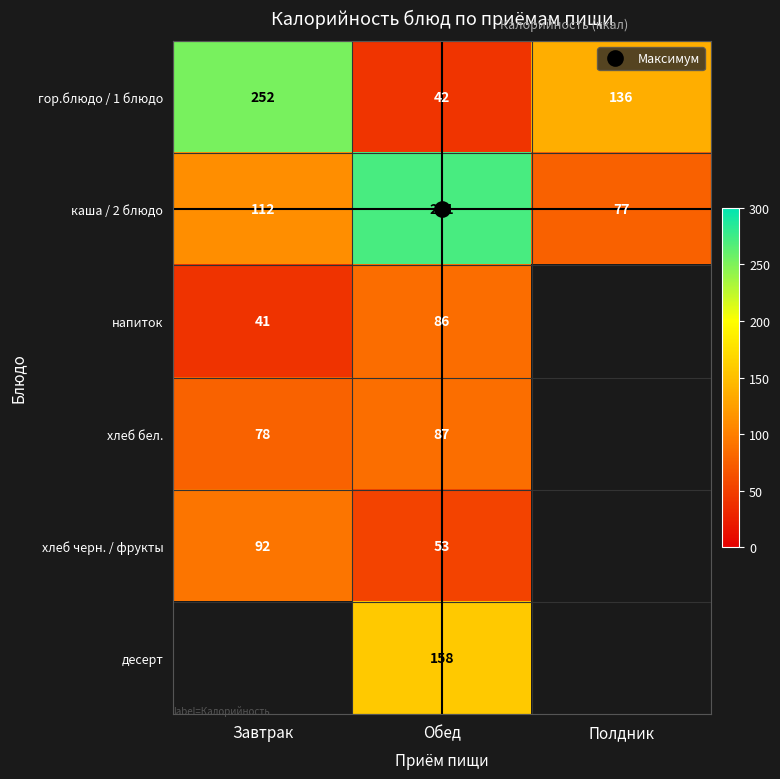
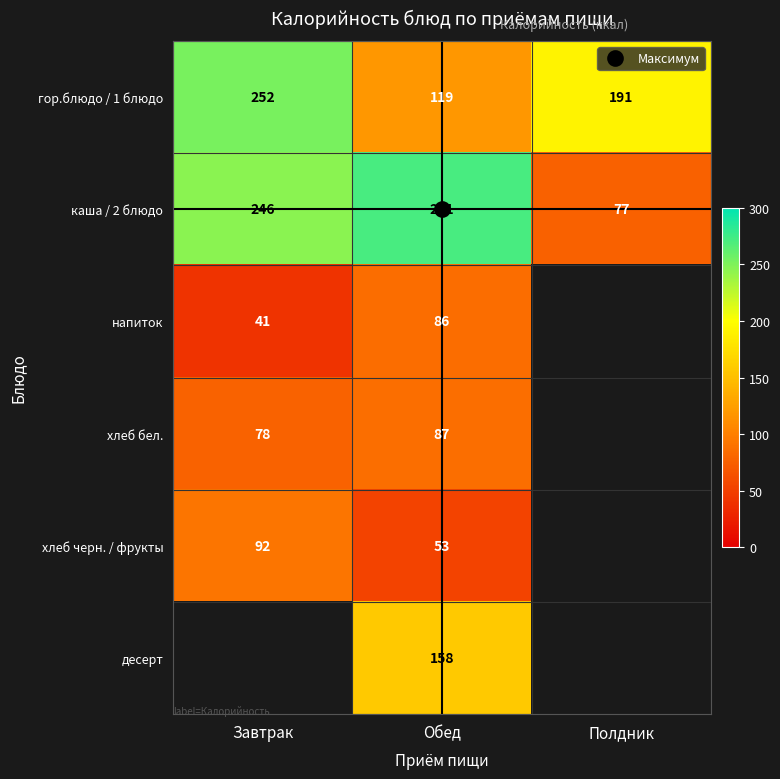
  {
    "гор.блюдо / 1 блюдо": {
      "Завтрак": 252,
-     "Обед": 42,
-     "Полдник": 136
+     "Обед": 119,
+     "Полдник": 191
    },
    "каша / 2 блюдо": {
-     "Завтрак": 112,
+     "Завтрак": 246,
      "Полдник": 77
    },
    "напиток": {
      "Завтрак": 41,
      "Обед": 86
    },
    "хлеб бел.": {
      "Завтрак": 78,
      "Обед": 87
    },
    "хлеб черн. / фрукты": {
      "Завтрак": 92,
      "Обед": 53
    },
    "десерт": {
      "Обед": 158
    }
  }
